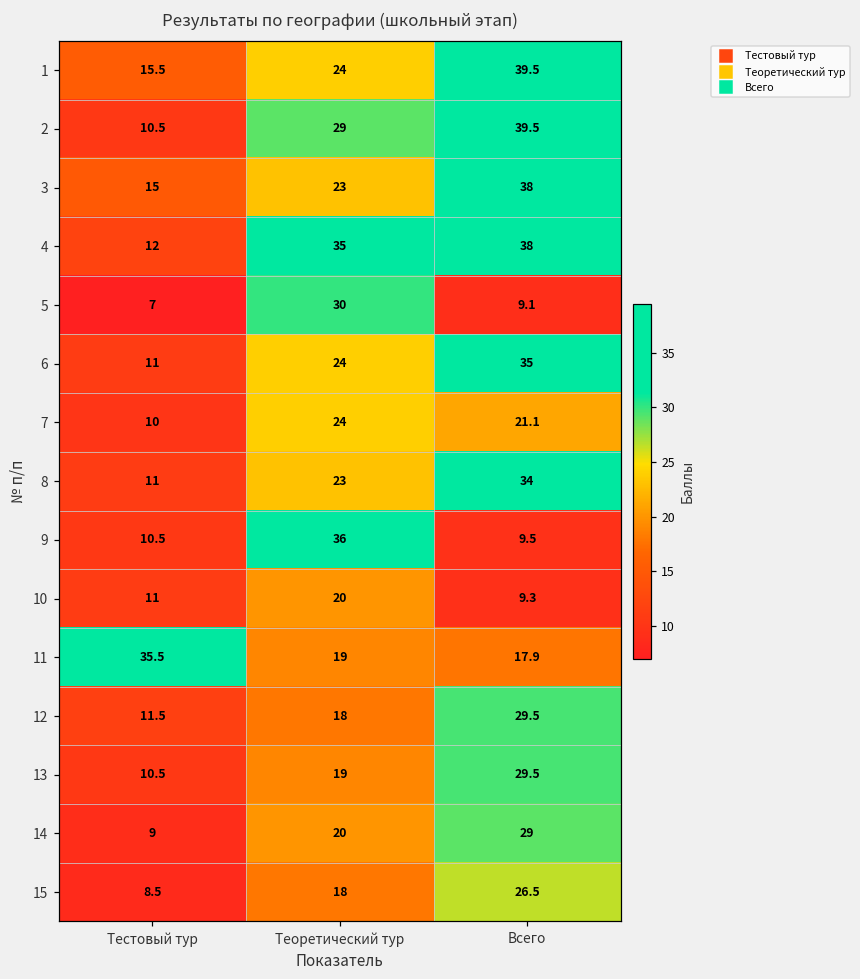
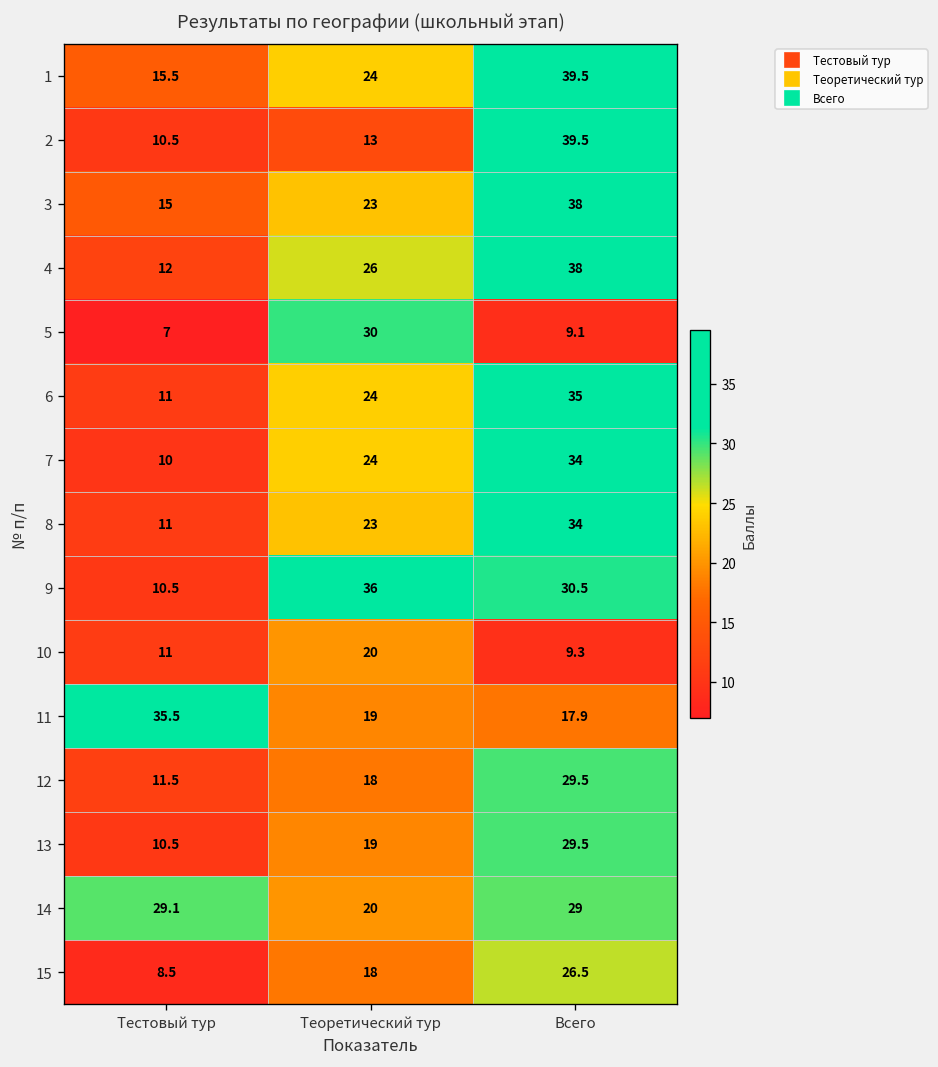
  {
    "1": {
      "Тестовый тур": 15.5,
      "Теоретический тур": 24,
      "Всего": 39.5
    },
    "2": {
      "Тестовый тур": 10.5,
-     "Теоретический тур": 29,
+     "Теоретический тур": 13,
      "Всего": 39.5
    },
    "3": {
      "Тестовый тур": 15,
      "Теоретический тур": 23,
      "Всего": 38
    },
    "4": {
      "Тестовый тур": 12,
-     "Теоретический тур": 35,
+     "Теоретический тур": 26,
      "Всего": 38
    },
    "5": {
      "Тестовый тур": 7,
      "Теоретический тур": 30,
      "Всего": 9.1
    },
    "6": {
      "Тестовый тур": 11,
      "Теоретический тур": 24,
      "Всего": 35
    },
    "7": {
      "Тестовый тур": 10,
      "Теоретический тур": 24,
-     "Всего": 21.1
+     "Всего": 34
    },
    "8": {
      "Тестовый тур": 11,
      "Теоретический тур": 23,
      "Всего": 34
    },
    "9": {
      "Тестовый тур": 10.5,
      "Теоретический тур": 36,
-     "Всего": 9.5
+     "Всего": 30.5
    },
    "10": {
      "Тестовый тур": 11,
      "Теоретический тур": 20,
      "Всего": 9.3
    },
    "11": {
      "Тестовый тур": 35.5,
      "Теоретический тур": 19,
      "Всего": 17.9
    },
    "12": {
      "Тестовый тур": 11.5,
      "Теоретический тур": 18,
      "Всего": 29.5
    },
    "13": {
      "Тестовый тур": 10.5,
      "Теоретический тур": 19,
      "Всего": 29.5
    },
    "14": {
-     "Тестовый тур": 9,
+     "Тестовый тур": 29.1,
      "Теоретический тур": 20,
      "Всего": 29
    },
    "15": {
      "Тестовый тур": 8.5,
      "Теоретический тур": 18,
      "Всего": 26.5
    }
  }
